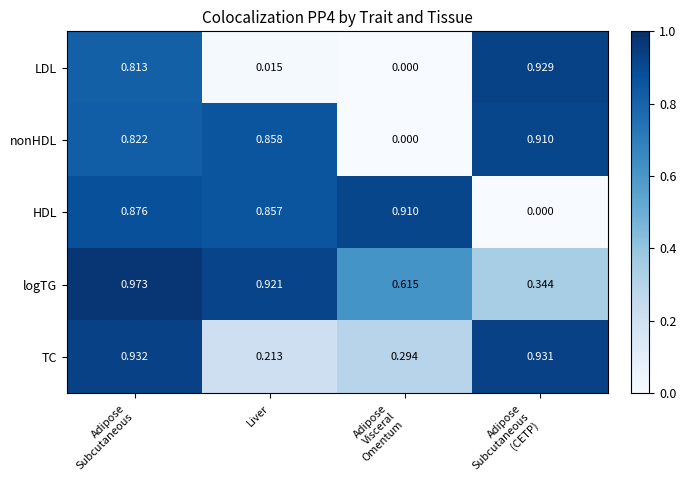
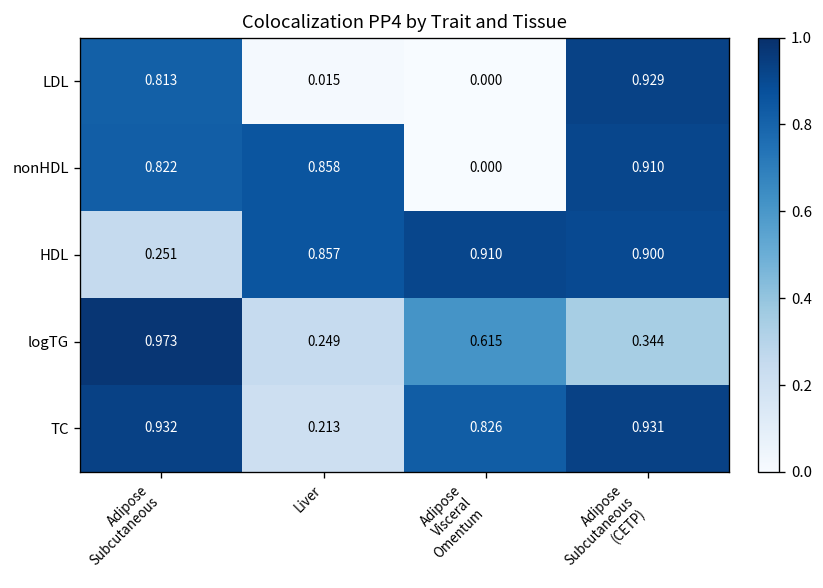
  {
    "LDL": {
      "Adipose Subcutaneous": 0.813,
      "Liver": 0.015,
      "Adipose Visceral Omentum": 0.000,
      "Adipose Subcutaneous (CETP)": 0.929
    },
    "nonHDL": {
      "Adipose Subcutaneous": 0.822,
      "Liver": 0.858,
      "Adipose Visceral Omentum": 0.000,
      "Adipose Subcutaneous (CETP)": 0.910
    },
    "HDL": {
-     "Adipose Subcutaneous": 0.876,
+     "Adipose Subcutaneous": 0.251,
      "Liver": 0.857,
      "Adipose Visceral Omentum": 0.910,
-     "Adipose Subcutaneous (CETP)": 0.000
+     "Adipose Subcutaneous (CETP)": 0.900
    },
    "logTG": {
      "Adipose Subcutaneous": 0.973,
-     "Liver": 0.921,
+     "Liver": 0.249,
      "Adipose Visceral Omentum": 0.615,
      "Adipose Subcutaneous (CETP)": 0.344
    },
    "TC": {
      "Adipose Subcutaneous": 0.932,
      "Liver": 0.213,
-     "Adipose Visceral Omentum": 0.294,
+     "Adipose Visceral Omentum": 0.826,
      "Adipose Subcutaneous (CETP)": 0.931
    }
  }
